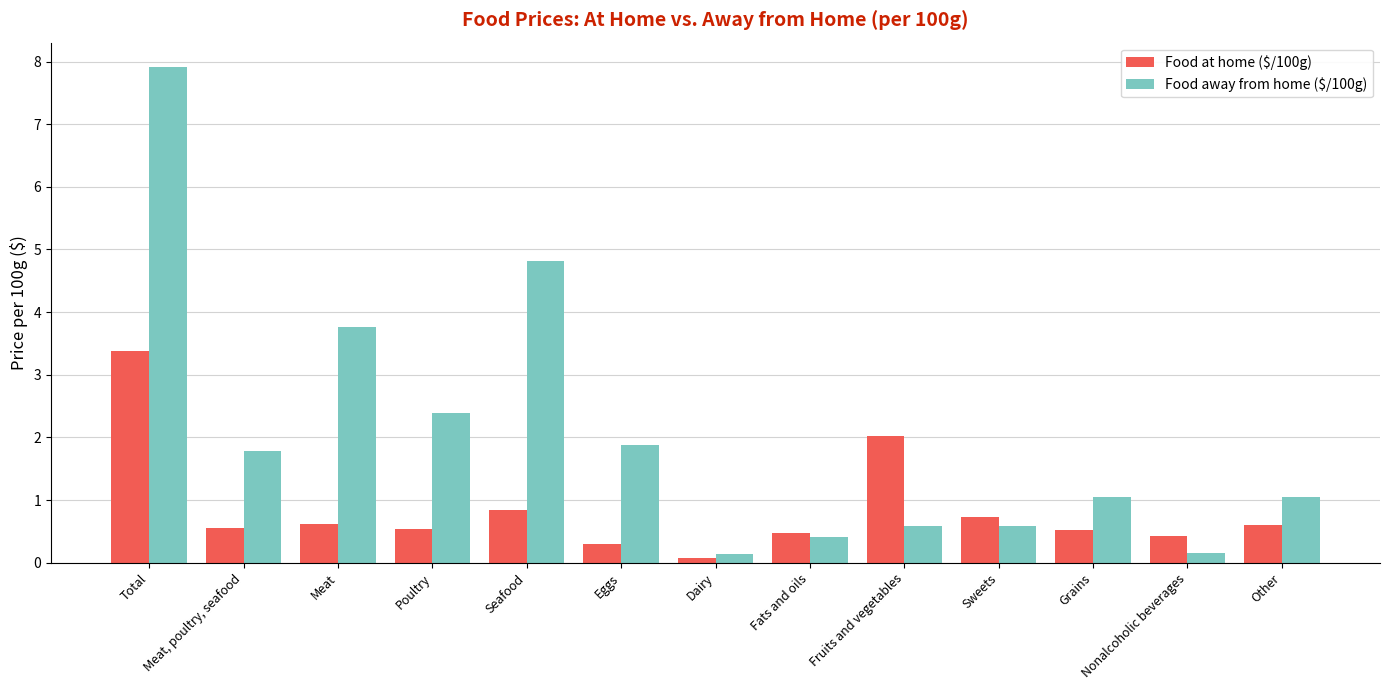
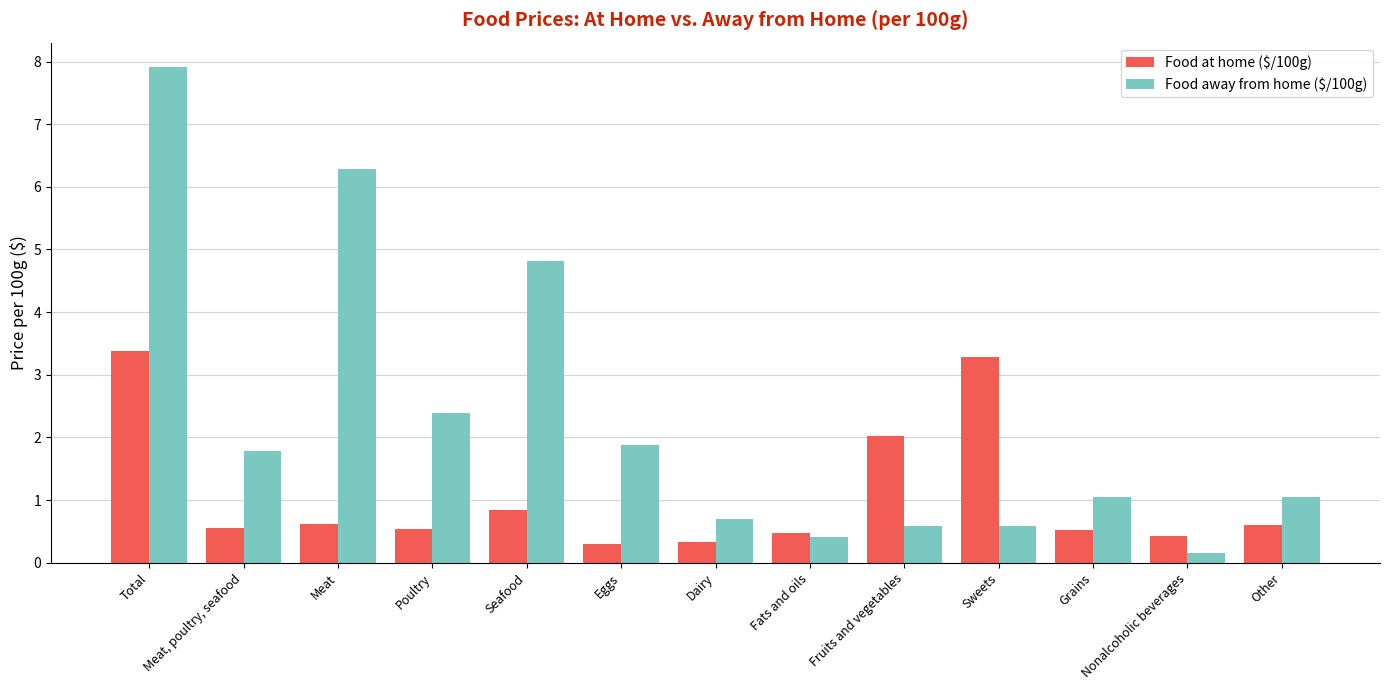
  {
    "Food at home ($/100g)": {
      "Total": 3.4,
      "Meat, poultry, seafood": 0.6,
      "Meat": 0.6,
      "Poultry": 0.5,
      "Seafood": 0.8,
      "Eggs": 0.3,
-     "Dairy": 0.1,
+     "Dairy": 0.3,
      "Fats and oils": 0.5,
      "Fruits and vegetables": 2.0,
-     "Sweets": 0.7,
+     "Sweets": 3.3,
      "Grains": 0.5,
      "Nonalcoholic beverages": 0.4,
      "Other": 0.6
    },
    "Food away from home ($/100g)": {
      "Total": 7.9,
      "Meat, poultry, seafood": 1.8,
-     "Meat": 3.8,
+     "Meat": 6.3,
      "Poultry": 2.4,
      "Seafood": 4.8,
      "Eggs": 1.9,
-     "Dairy": 0.1,
+     "Dairy": 0.7,
      "Fats and oils": 0.4,
      "Fruits and vegetables": 0.6,
      "Sweets": 0.6,
      "Grains": 1.1,
      "Nonalcoholic beverages": 0.2,
      "Other": 1.1
    }
  }
